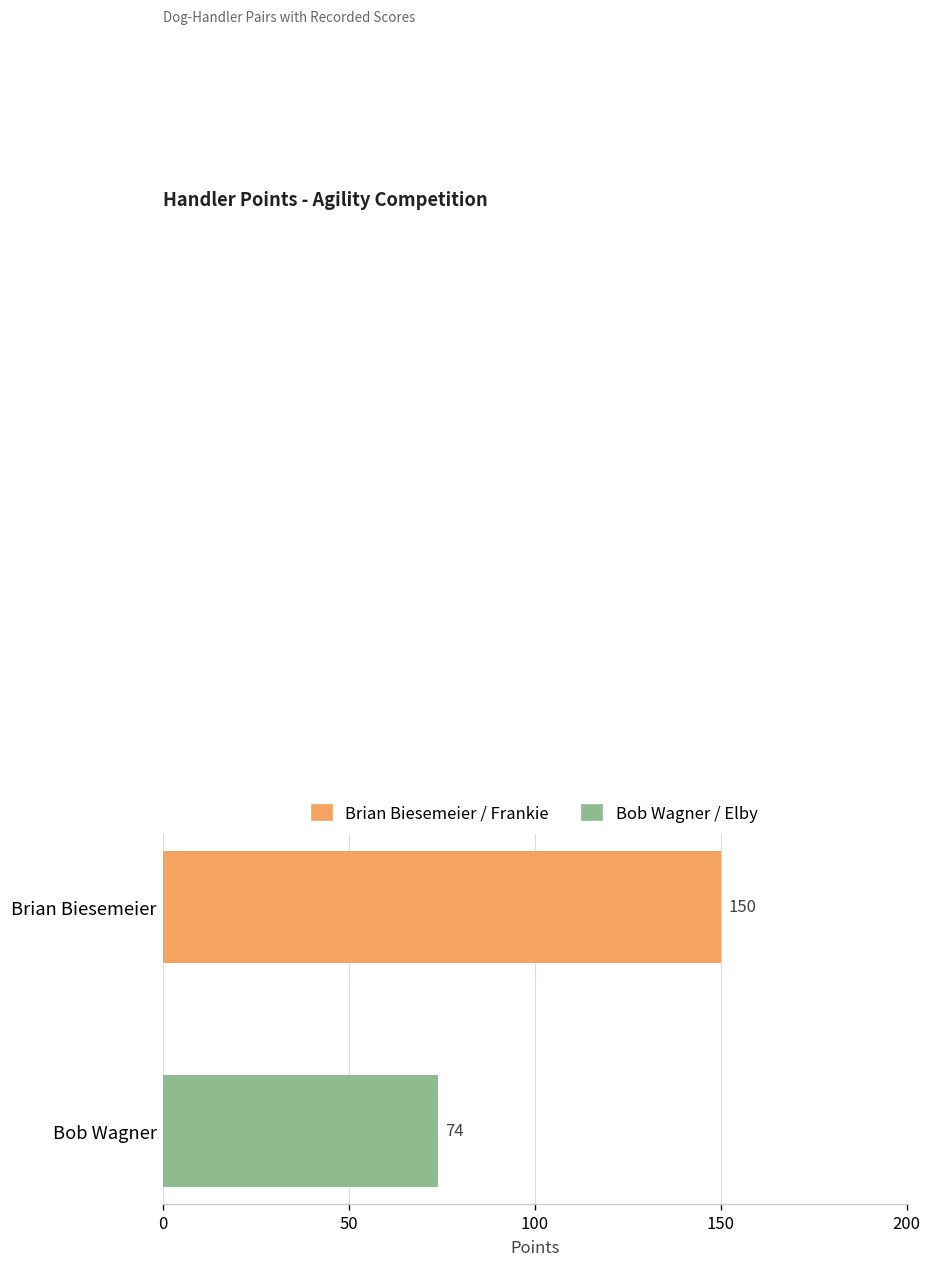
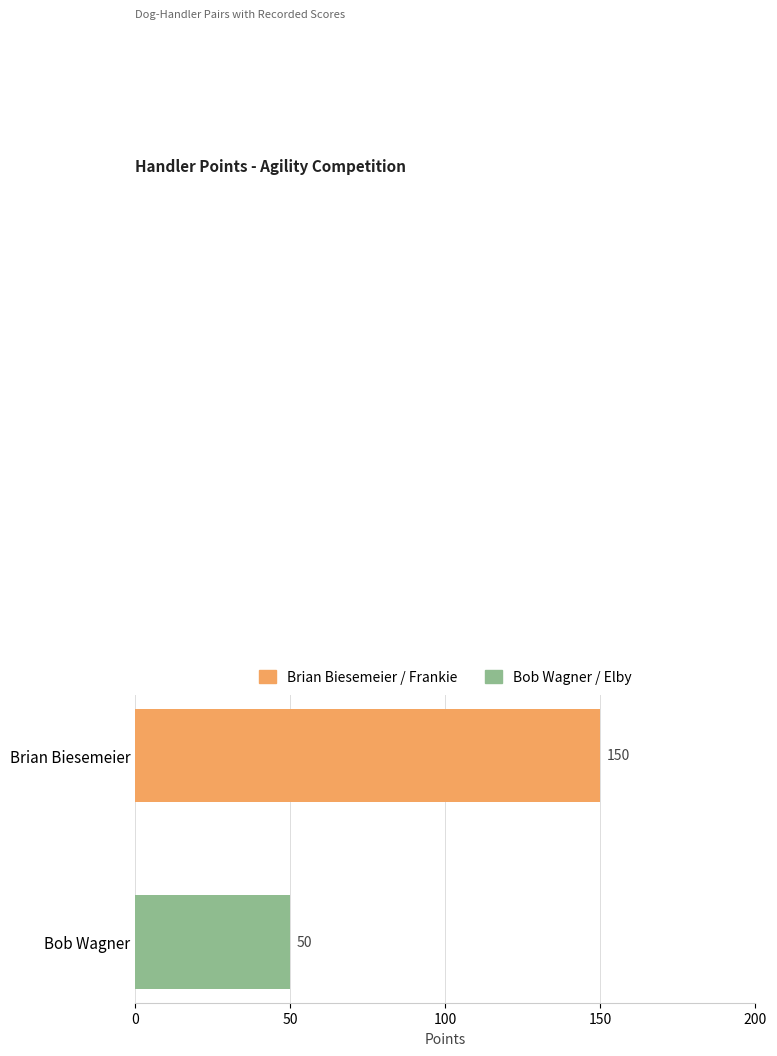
  {
    "Brian Biesemeier": 150,
-   "Bob Wagner": 74
+   "Bob Wagner": 50
  }
